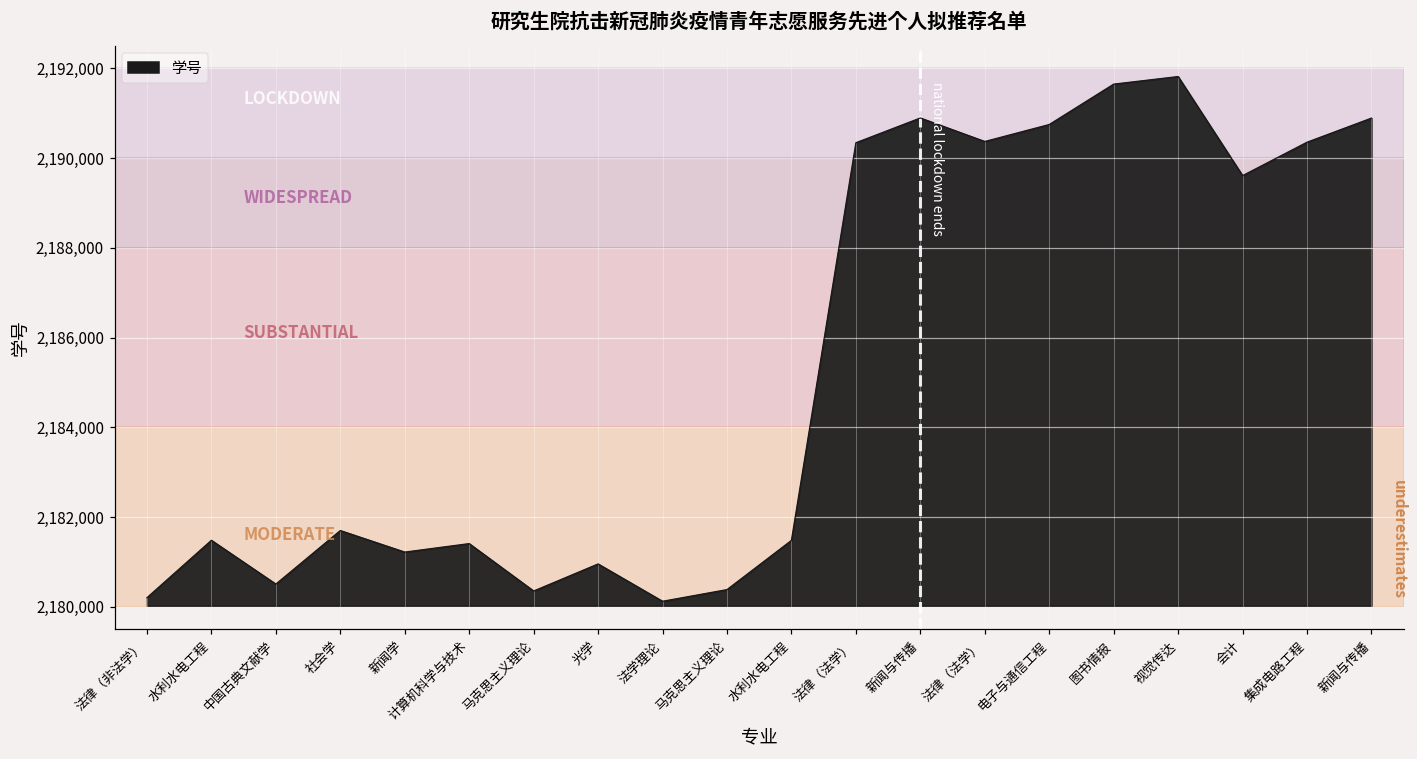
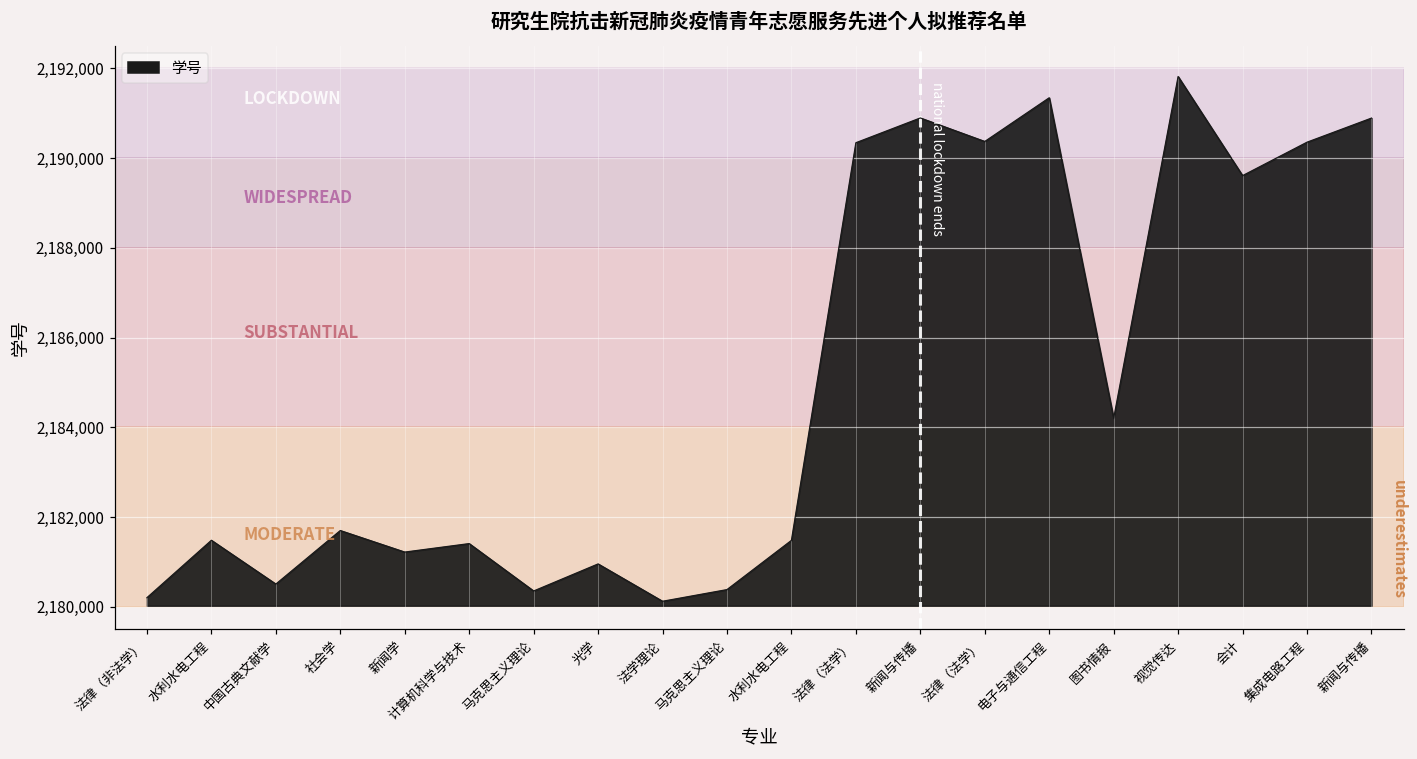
  {
    "法律（非法学）": "2,180,200",
    "中国古典文献学": "2,180,500",
    "社会学": "2,181,700",
    "新闻学": "2,181,200",
    "计算机科学与技术": "2,181,400",
    "光学": "2,181,000",
    "法学理论": "2,180,100",
-   "电子与通信工程": "2,190,700",
-   "图书情报": "2,191,600",
+   "电子与通信工程": "2,191,300",
+   "图书情报": "2,184,200",
    "视觉传达": "2,191,800",
    "会计": "2,189,600",
    "集成电路工程": "2,190,400"
  }
